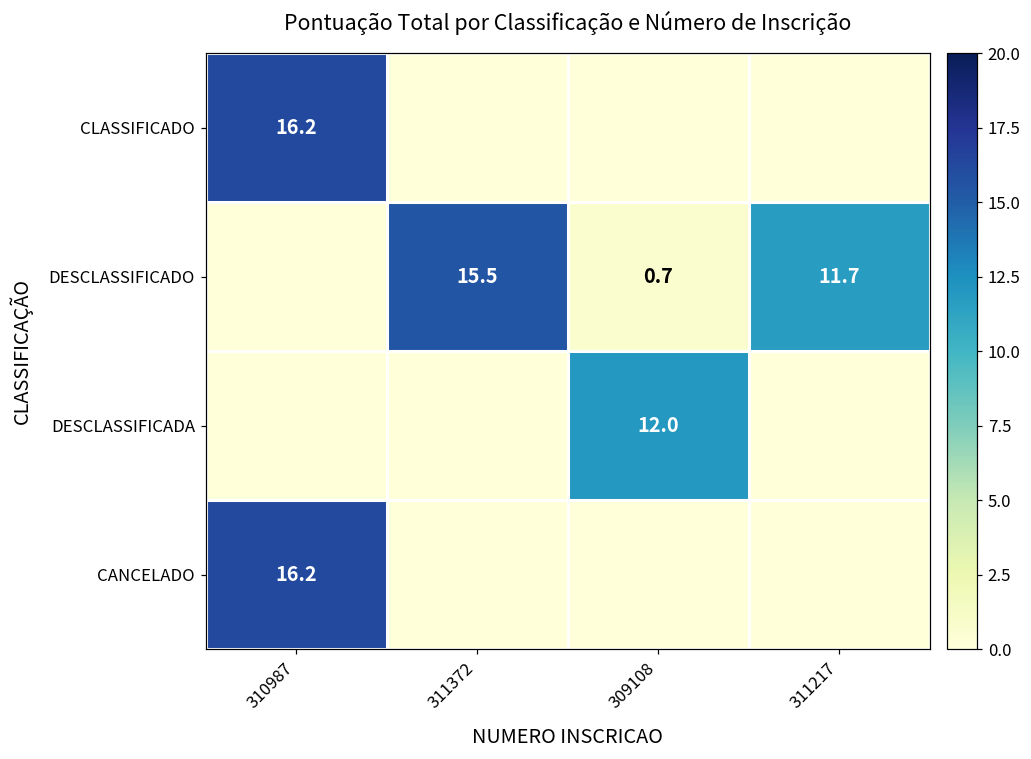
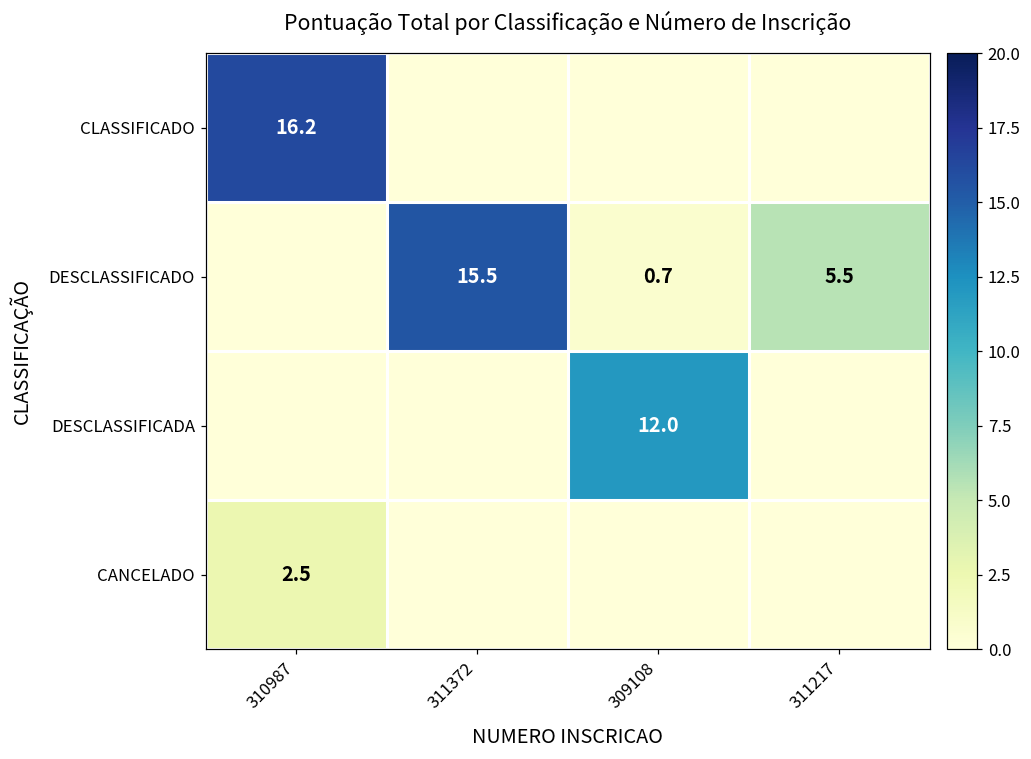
  {
    "CLASSIFICADO": {
      "310987": 16.2
    },
    "DESCLASSIFICADO": {
      "311372": 15.5,
      "309108": 0.7,
-     "311217": 11.7
+     "311217": 5.5
    },
    "DESCLASSIFICADA": {
      "309108": 12.0
    },
    "CANCELADO": {
-     "310987": 16.2
+     "310987": 2.5
    }
  }
